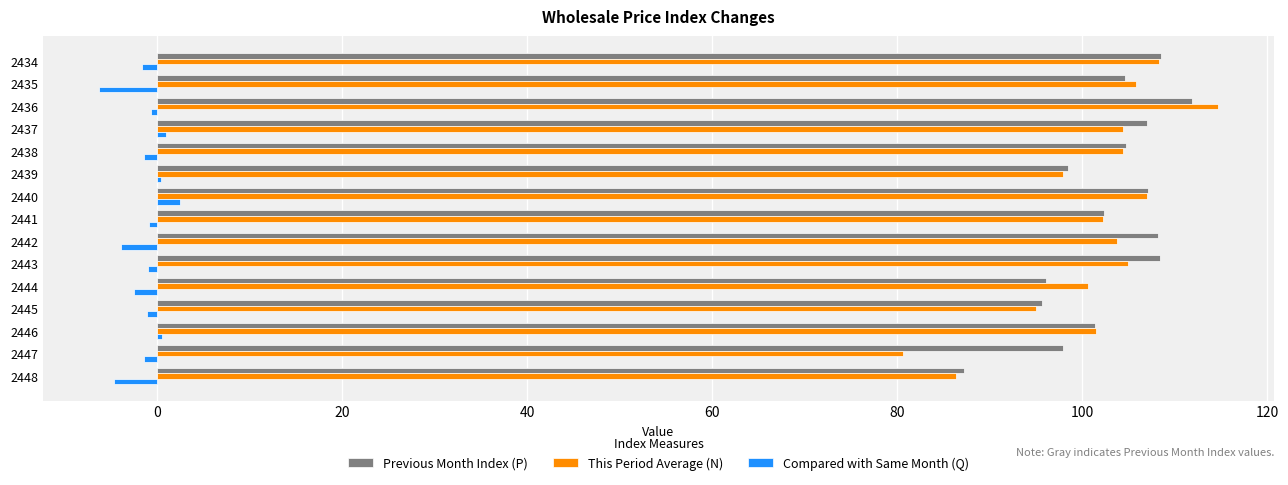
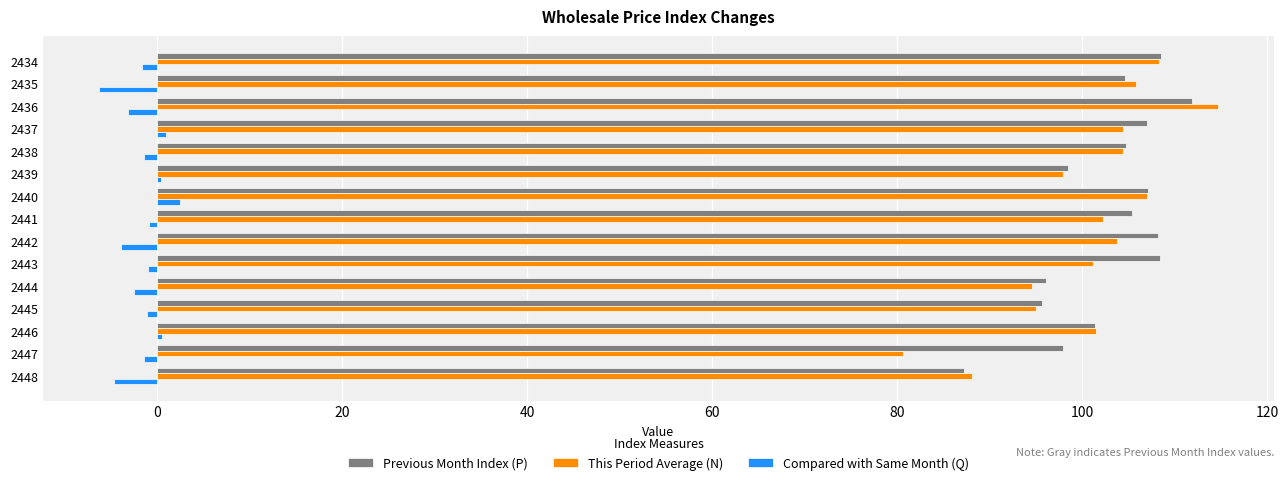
  {
    "Previous Month Index (P)": {
      "2434": 109,
      "2435": 105,
      "2436": 112,
      "2437": 107,
      "2438": 105,
      "2439": 98,
      "2440": 107,
-     "2441": 102,
+     "2441": 105,
      "2442": 108,
      "2443": 108,
      "2444": 96,
      "2445": 96,
      "2446": 101,
      "2447": 98,
      "2448": 87
    },
    "This Period Average (N)": {
      "2434": 108,
      "2435": 106,
      "2436": 115,
      "2437": 104,
      "2438": 104,
      "2439": 98,
      "2440": 107,
      "2441": 102,
      "2442": 104,
-     "2443": 105,
-     "2444": 101,
+     "2443": 101,
+     "2444": 95,
      "2445": 95,
      "2446": 101,
      "2447": 81,
-     "2448": 86
+     "2448": 88
    },
    "Compared with Same Month (Q)": {
      "2434": -2,
      "2435": -6,
-     "2436": -1,
+     "2436": -3,
      "2437": 1,
      "2438": -1,
      "2439": 0,
      "2440": 2,
      "2441": -1,
      "2442": -4,
      "2443": -1,
      "2444": -3,
      "2445": -1,
      "2446": 1,
      "2447": -1,
      "2448": -5
    }
  }
